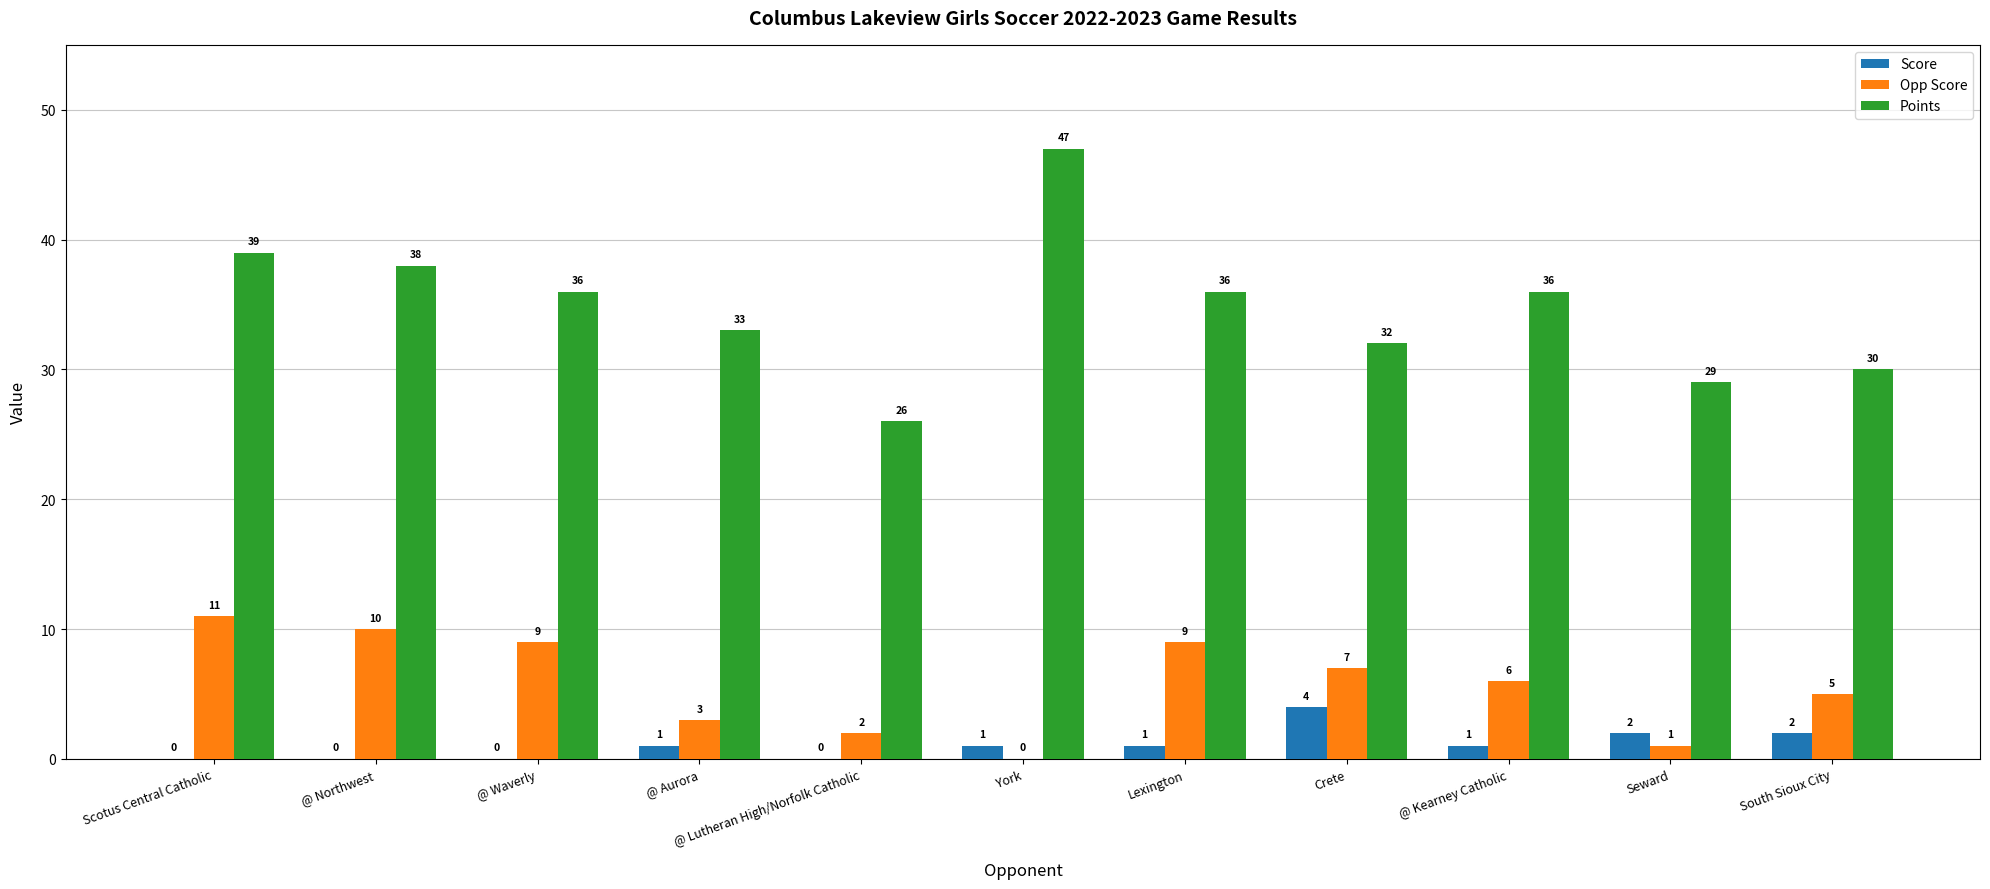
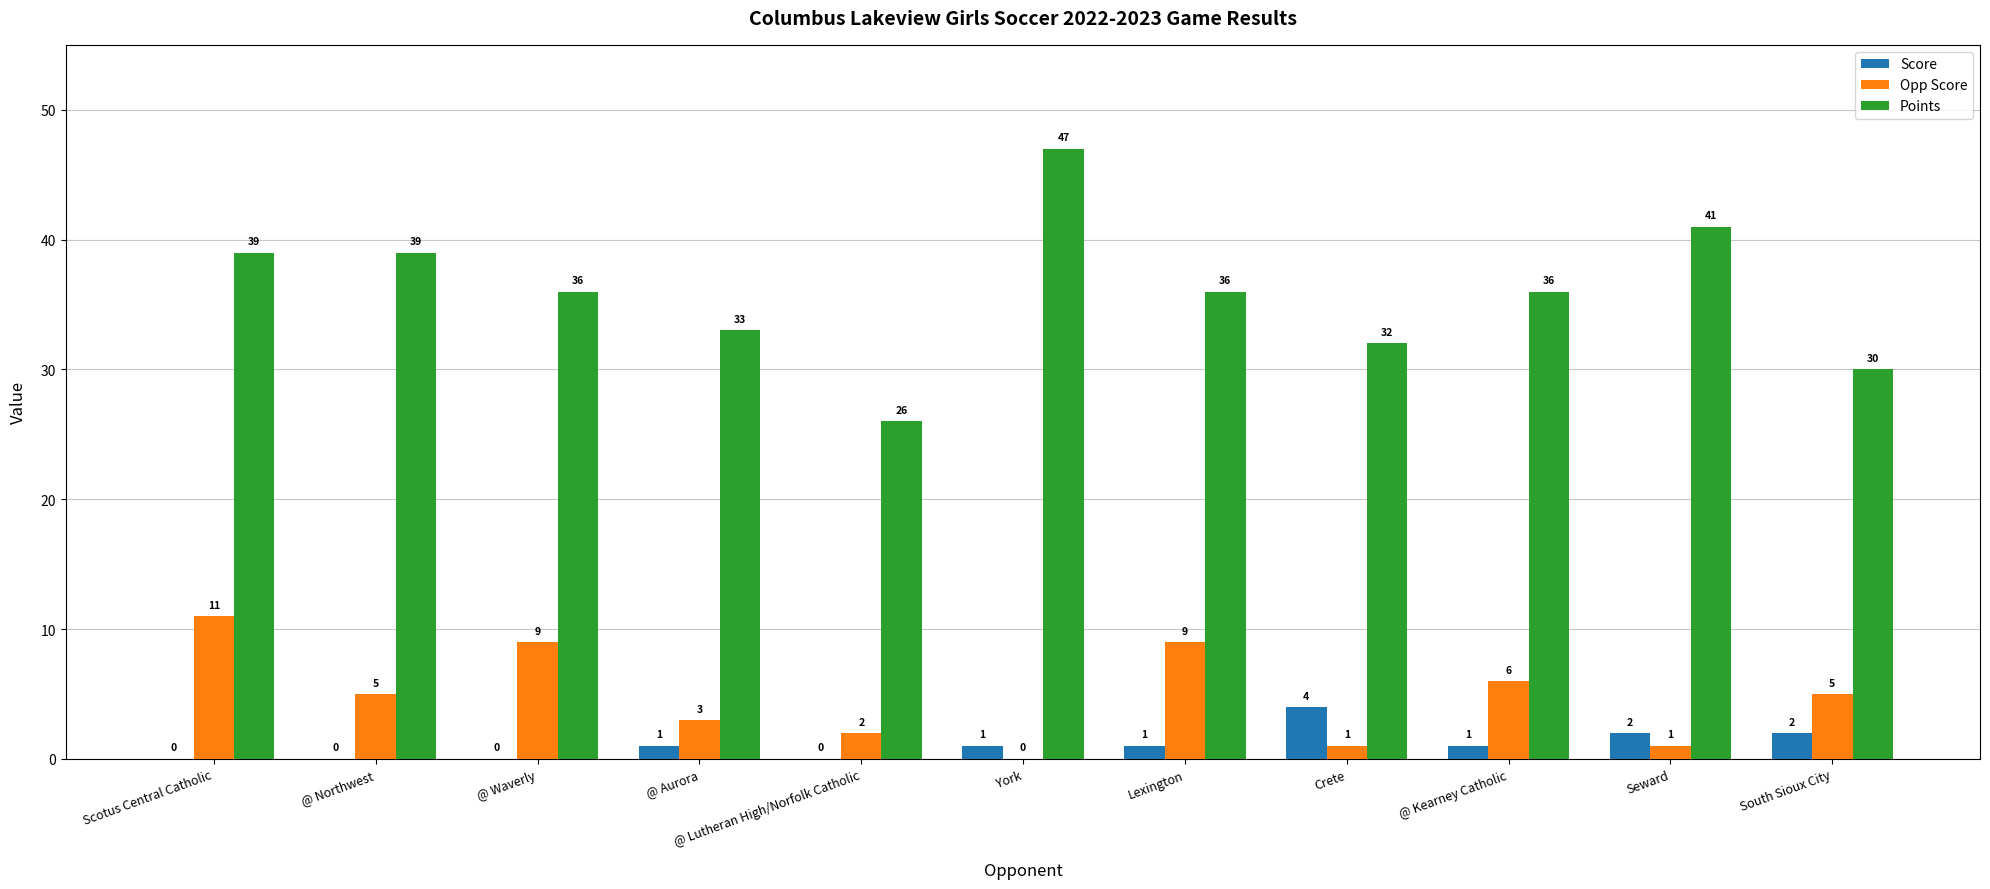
  {
    "Score": {
      "Scotus Central Catholic": 0,
      "@ Northwest": 0,
      "@ Waverly": 0,
      "@ Aurora": 1,
      "@ Lutheran High/Norfolk Catholic": 0,
      "York": 1,
      "Lexington": 1,
      "Crete": 4,
      "@ Kearney Catholic": 1,
      "Seward": 2,
      "South Sioux City": 2
    },
    "Opp Score": {
      "Scotus Central Catholic": 11,
-     "@ Northwest": 10,
+     "@ Northwest": 5,
      "@ Waverly": 9,
      "@ Aurora": 3,
      "@ Lutheran High/Norfolk Catholic": 2,
      "York": 0,
      "Lexington": 9,
-     "Crete": 7,
+     "Crete": 1,
      "@ Kearney Catholic": 6,
      "Seward": 1,
      "South Sioux City": 5
    },
    "Points": {
      "Scotus Central Catholic": 39,
-     "@ Northwest": 38,
+     "@ Northwest": 39,
      "@ Waverly": 36,
      "@ Aurora": 33,
      "@ Lutheran High/Norfolk Catholic": 26,
      "York": 47,
      "Lexington": 36,
      "Crete": 32,
      "@ Kearney Catholic": 36,
-     "Seward": 29,
+     "Seward": 41,
      "South Sioux City": 30
    }
  }
